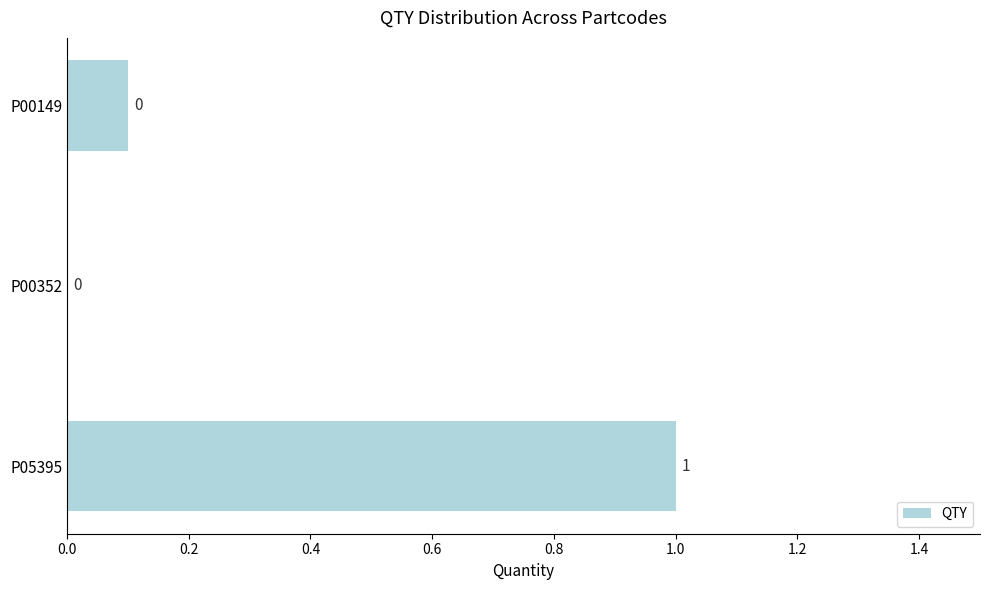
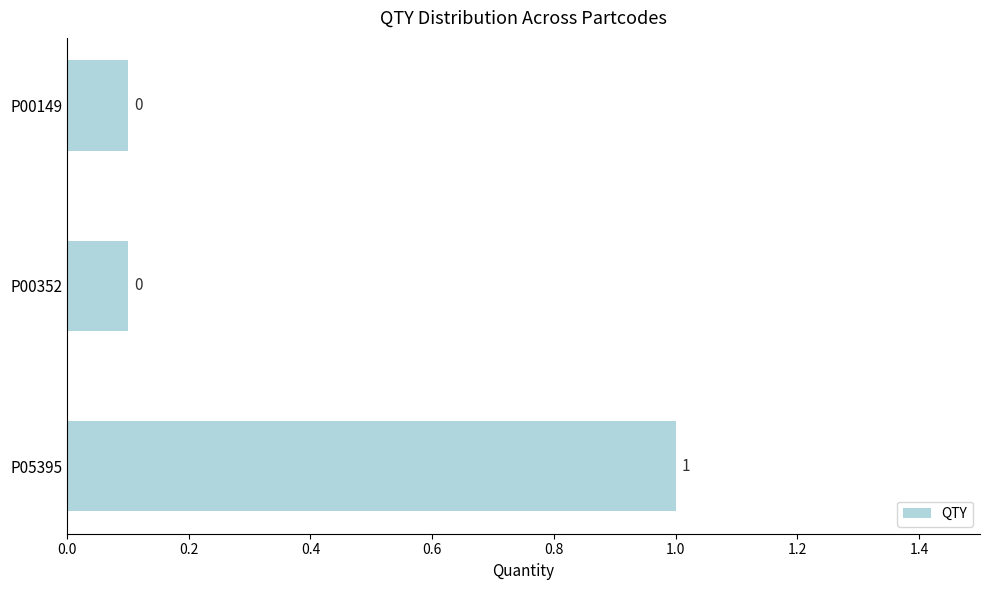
  {
-   "P00352": 0.0
+   "P00352": 0.1
  }
